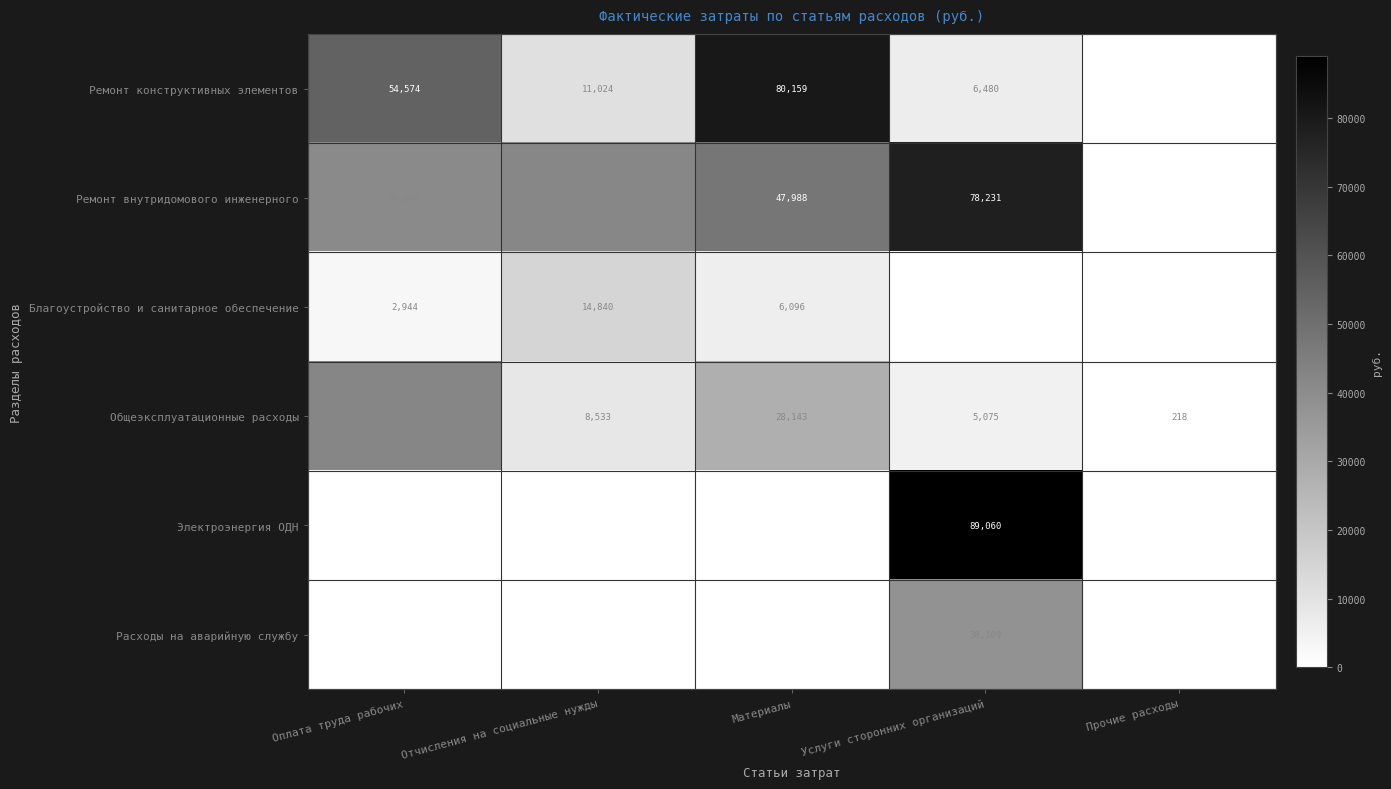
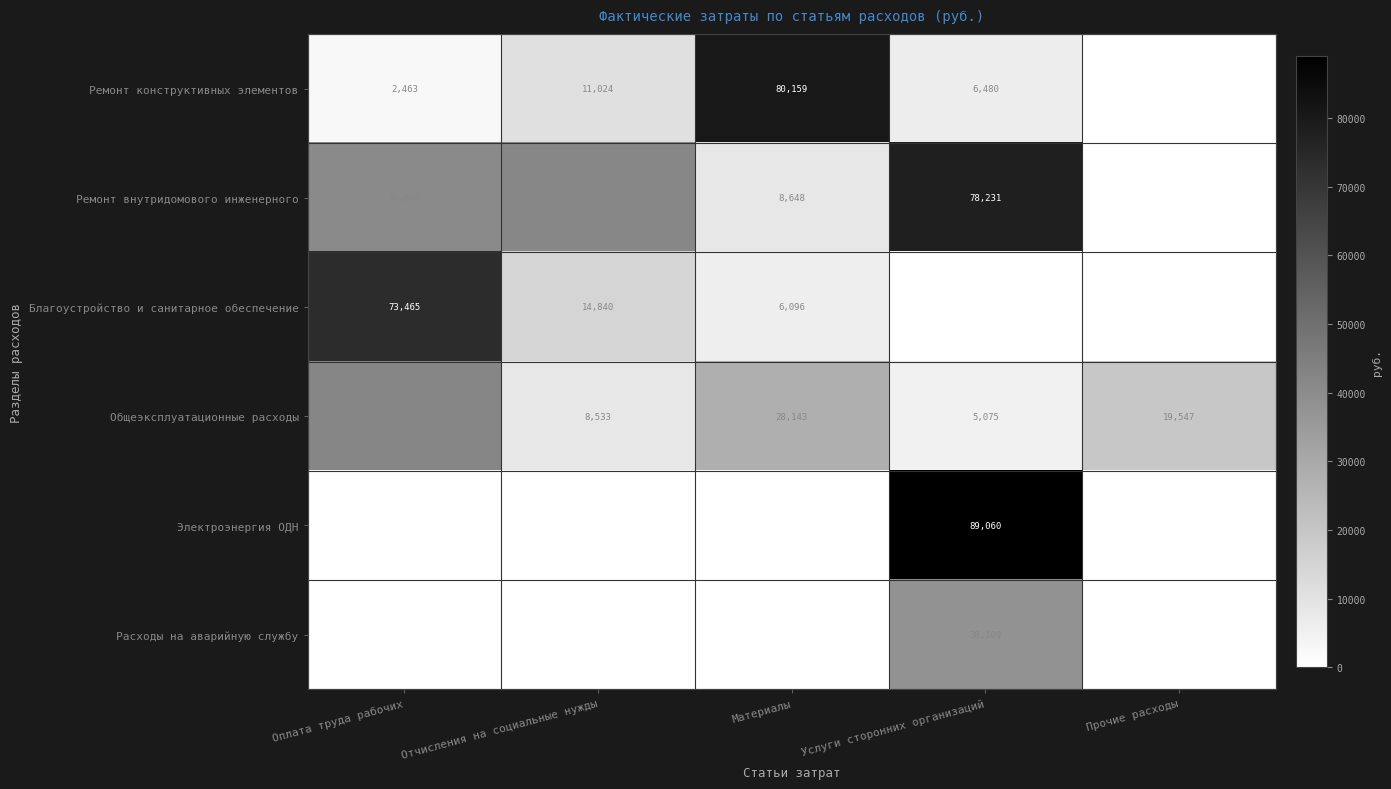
  {
    "Ремонт конструктивных элементов": {
-     "Оплата труда рабочих": "54,574",
+     "Оплата труда рабочих": "2,463",
      "Отчисления на социальные нужды": "11,024",
      "Материалы": "80,159",
      "Услуги сторонних организаций": "6,480"
    },
    "Ремонт внутридомового инженерного": {
-     "Материалы": "47,988",
+     "Материалы": "8,648",
      "Услуги сторонних организаций": "78,231"
    },
    "Благоустройство и санитарное обеспечение": {
-     "Оплата труда рабочих": "2,944",
+     "Оплата труда рабочих": "73,465",
      "Отчисления на социальные нужды": "14,840",
      "Материалы": "6,096"
    },
    "Общеэксплуатационные расходы": {
      "Отчисления на социальные нужды": "8,533",
      "Услуги сторонних организаций": "5,075",
-     "Прочие расходы": "218"
+     "Прочие расходы": "19,547"
    },
    "Электроэнергия ОДН": {
      "Услуги сторонних организаций": "89,060"
    }
  }
